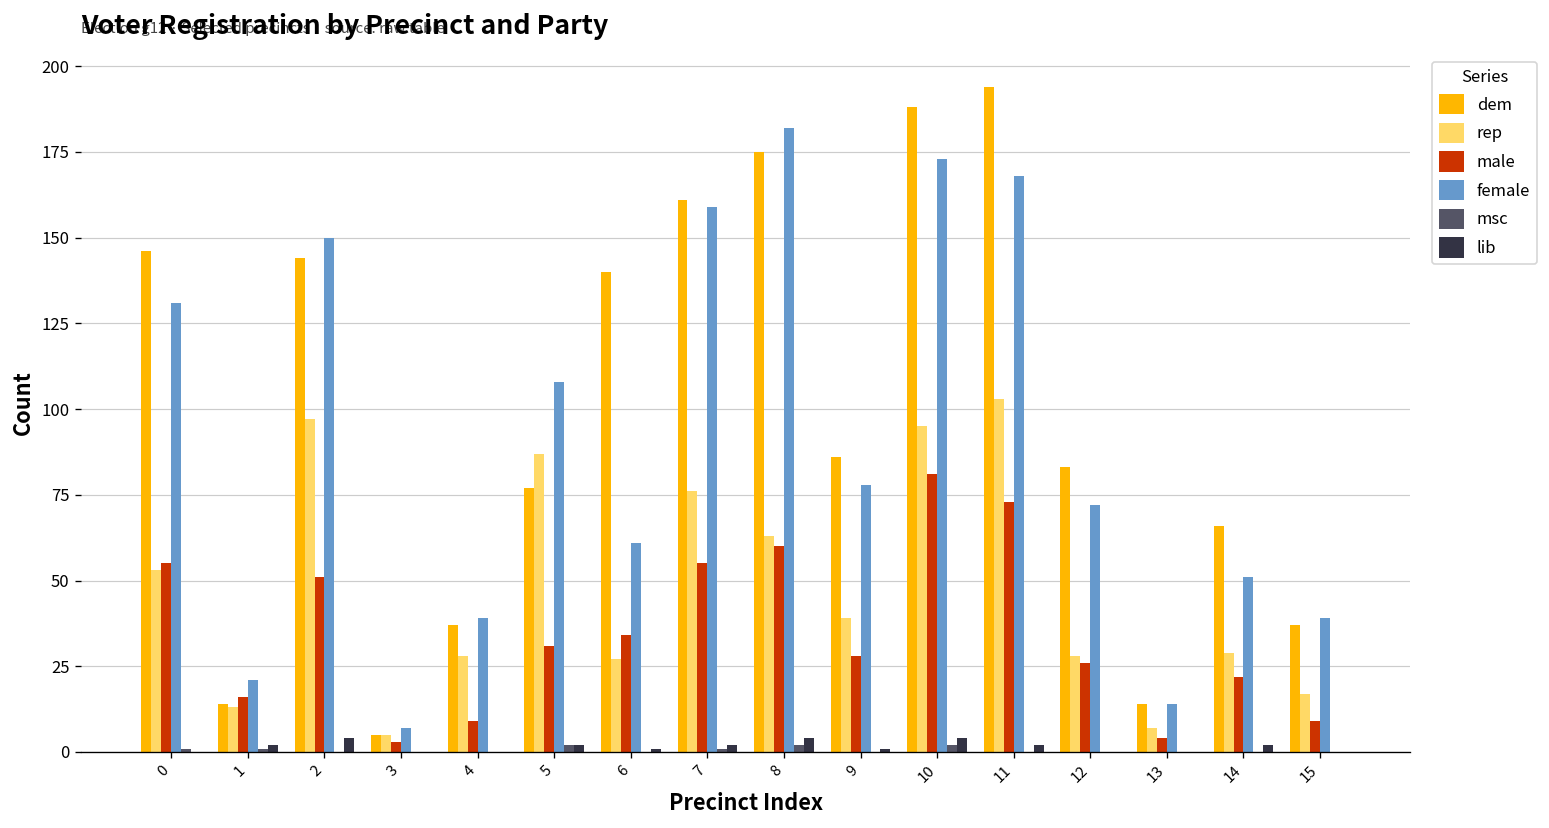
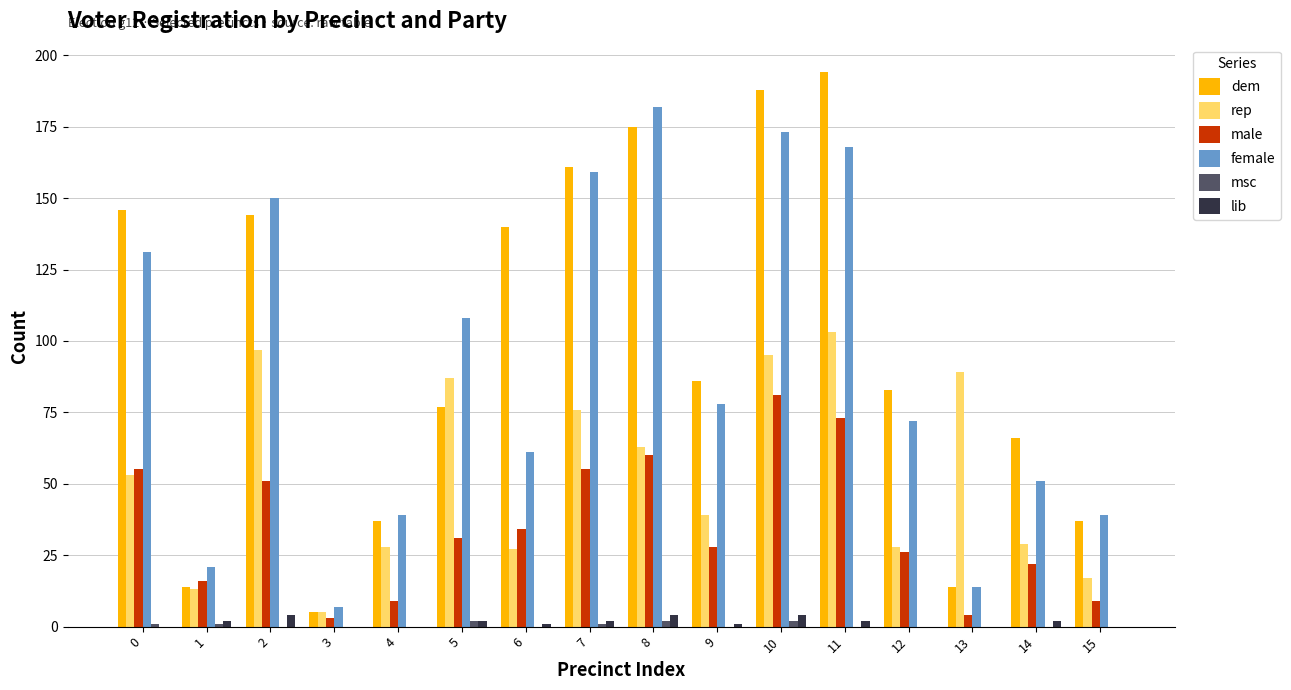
  {
    "dem": {
      "0": 146,
      "1": 14,
      "2": 144,
      "3": 5,
      "4": 37,
      "5": 77,
      "6": 140,
      "7": 161,
      "8": 175,
      "9": 86,
      "10": 188,
      "11": 194,
      "12": 83,
      "13": 14,
      "14": 66,
      "15": 37
    },
    "rep": {
      "0": 53,
      "1": 13,
      "2": 97,
      "3": 5,
      "4": 28,
      "5": 87,
      "6": 27,
      "7": 76,
      "8": 63,
      "9": 39,
      "10": 95,
      "11": 103,
      "12": 28,
-     "13": 7,
+     "13": 89,
      "14": 29,
      "15": 17
    },
    "male": {
      "0": 55,
      "1": 16,
      "2": 51,
      "3": 3,
      "4": 9,
      "5": 31,
      "6": 34,
      "7": 55,
      "8": 60,
      "9": 28,
      "10": 81,
      "11": 73,
      "12": 26,
      "13": 4,
      "14": 22,
      "15": 9
    },
    "female": {
      "0": 131,
      "1": 21,
      "2": 150,
      "3": 7,
      "4": 39,
      "5": 108,
      "6": 61,
      "7": 159,
      "8": 182,
      "9": 78,
      "10": 173,
      "11": 168,
      "12": 72,
      "13": 14,
      "14": 51,
      "15": 39
    }
  }
